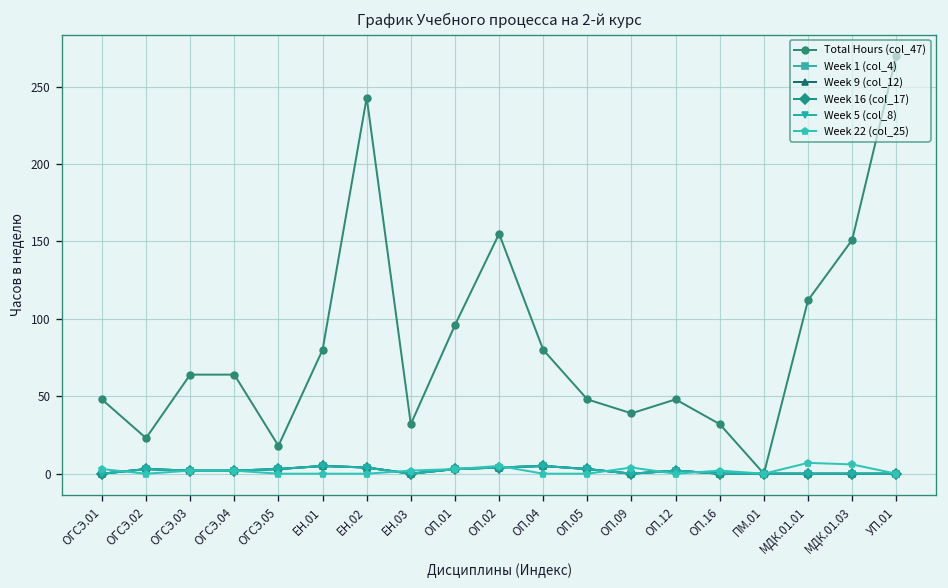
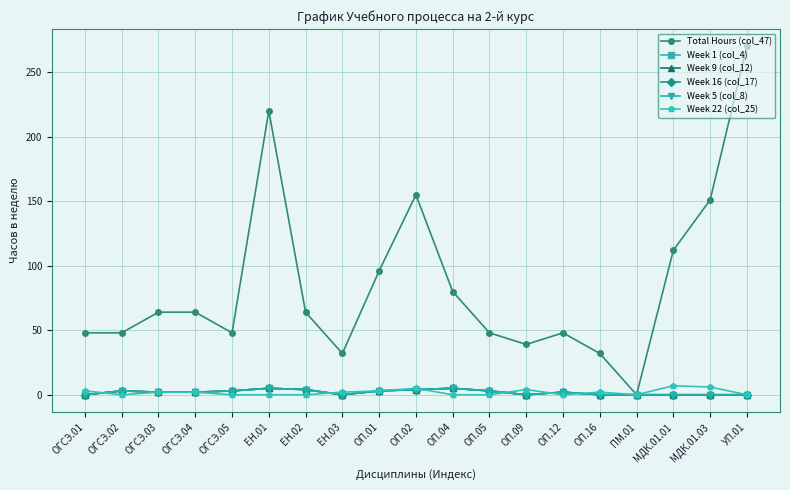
  {
    "Total Hours (col_47)": {
      "ОГСЭ.01": 48,
-     "ОГСЭ.02": 23,
+     "ОГСЭ.02": 48,
      "ОГСЭ.03": 64,
      "ОГСЭ.04": 64,
-     "ОГСЭ.05": 18,
-     "ЕН.01": 80,
-     "ЕН.02": 243,
+     "ОГСЭ.05": 48,
+     "ЕН.01": 220,
+     "ЕН.02": 64,
      "ЕН.03": 32,
      "ОП.01": 96,
      "ОП.02": 155,
      "ОП.04": 80,
      "ОП.05": 48,
      "ОП.09": 39,
      "ОП.12": 48,
      "ОП.16": 32,
      "МДК.01.01": 112,
      "МДК.01.03": 151
    }
  }
